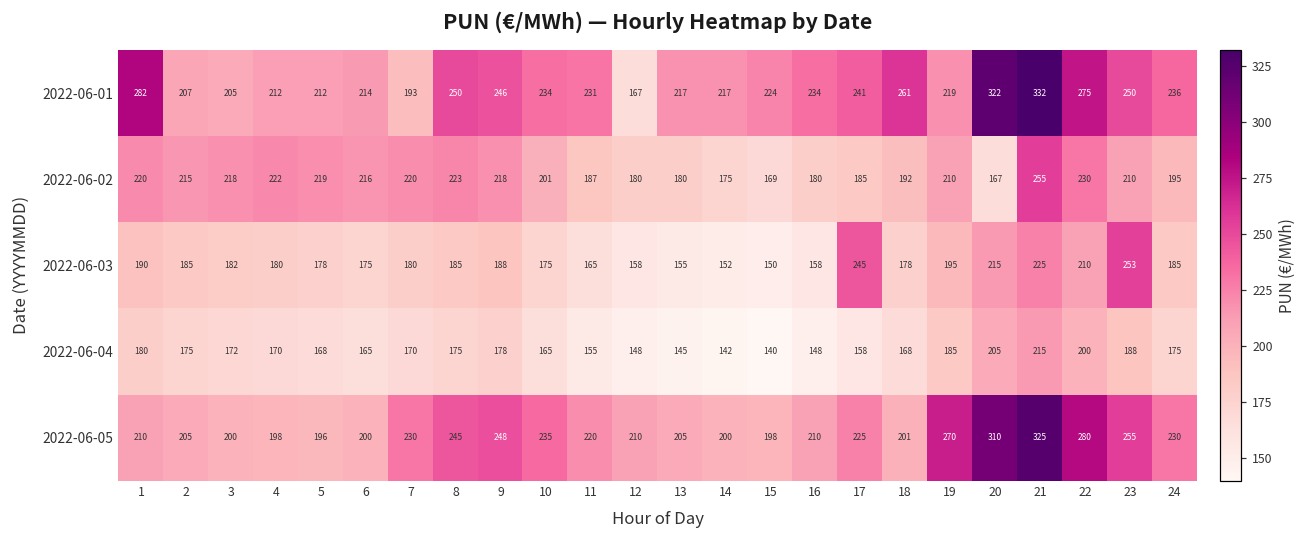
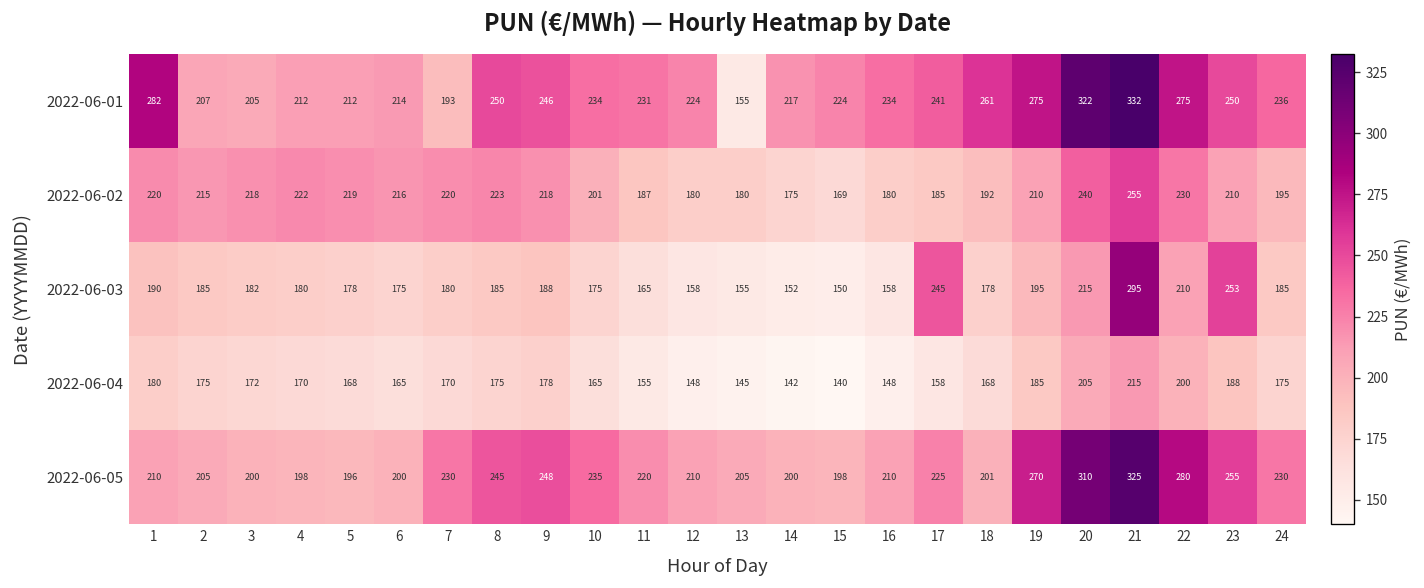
  {
    "2022-06-01": {
      "1": 282,
      "2": 207,
      "3": 205,
      "4": 212,
      "5": 212,
      "6": 214,
      "7": 193,
      "8": 250,
      "9": 246,
      "10": 234,
      "11": 231,
-     "12": 167,
-     "13": 217,
+     "12": 224,
+     "13": 155,
      "14": 217,
      "15": 224,
      "16": 234,
      "17": 241,
      "18": 261,
-     "19": 219,
+     "19": 275,
      "20": 322,
      "21": 332,
      "22": 275,
      "23": 250,
      "24": 236
    },
    "2022-06-02": {
      "1": 220,
      "2": 215,
      "3": 218,
      "4": 222,
      "5": 219,
      "6": 216,
      "7": 220,
      "8": 223,
      "9": 218,
      "10": 201,
      "11": 187,
      "12": 180,
      "13": 180,
      "14": 175,
      "15": 169,
      "16": 180,
      "17": 185,
      "18": 192,
      "19": 210,
-     "20": 167,
+     "20": 240,
      "21": 255,
      "22": 230,
      "23": 210,
      "24": 195
    },
    "2022-06-03": {
      "1": 190,
      "2": 185,
      "3": 182,
      "4": 180,
      "5": 178,
      "6": 175,
      "7": 180,
      "8": 185,
      "9": 188,
      "10": 175,
      "11": 165,
      "12": 158,
      "13": 155,
      "14": 152,
      "15": 150,
      "16": 158,
      "17": 245,
      "18": 178,
      "19": 195,
      "20": 215,
-     "21": 225,
+     "21": 295,
      "22": 210,
      "23": 253,
      "24": 185
    },
    "2022-06-04": {
      "1": 180,
      "2": 175,
      "3": 172,
      "4": 170,
      "5": 168,
      "6": 165,
      "7": 170,
      "8": 175,
      "9": 178,
      "10": 165,
      "11": 155,
      "12": 148,
      "13": 145,
      "14": 142,
      "15": 140,
      "16": 148,
      "17": 158,
      "18": 168,
      "19": 185,
      "20": 205,
      "21": 215,
      "22": 200,
      "23": 188,
      "24": 175
    },
    "2022-06-05": {
      "1": 210,
      "2": 205,
      "3": 200,
      "4": 198,
      "5": 196,
      "6": 200,
      "7": 230,
      "8": 245,
      "9": 248,
      "10": 235,
      "11": 220,
      "12": 210,
      "13": 205,
      "14": 200,
      "15": 198,
      "16": 210,
      "17": 225,
      "18": 201,
      "19": 270,
      "20": 310,
      "21": 325,
      "22": 280,
      "23": 255,
      "24": 230
    }
  }
